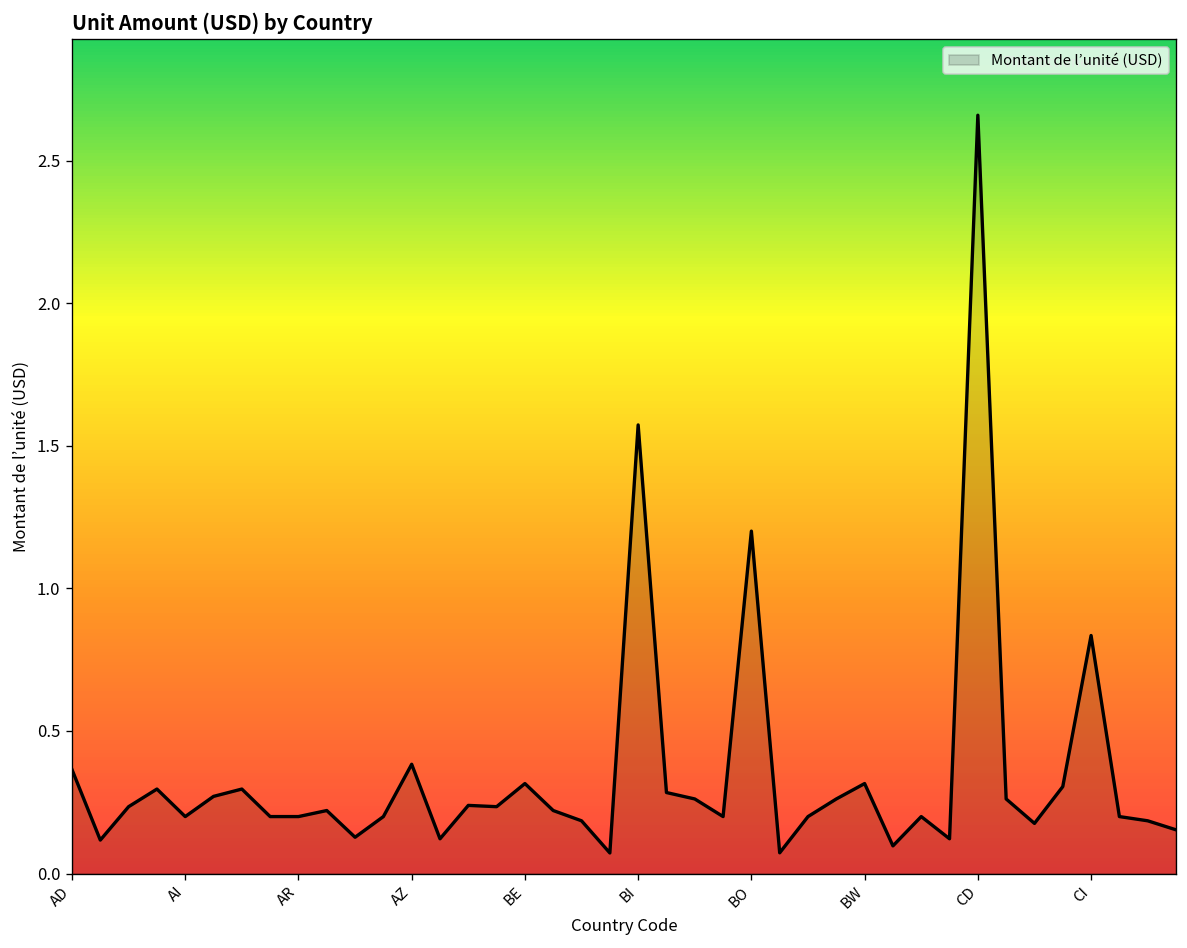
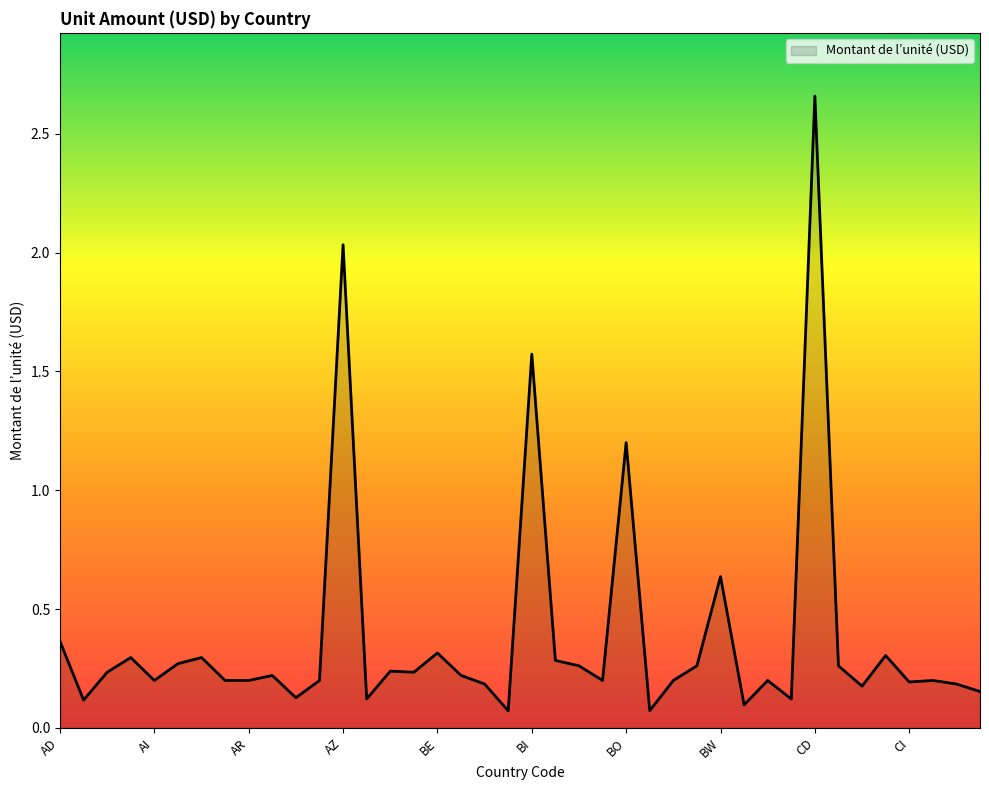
  {
    "AD": 0.36,
    "AI": 0.20,
    "AR": 0.20,
-   "AZ": 0.38,
+   "AZ": 2.03,
    "BE": 0.32,
    "BI": 1.57,
    "BO": 1.20,
-   "BW": 0.32,
+   "BW": 0.64,
    "CD": 2.66,
-   "CI": 0.83
+   "CI": 0.19
  }
